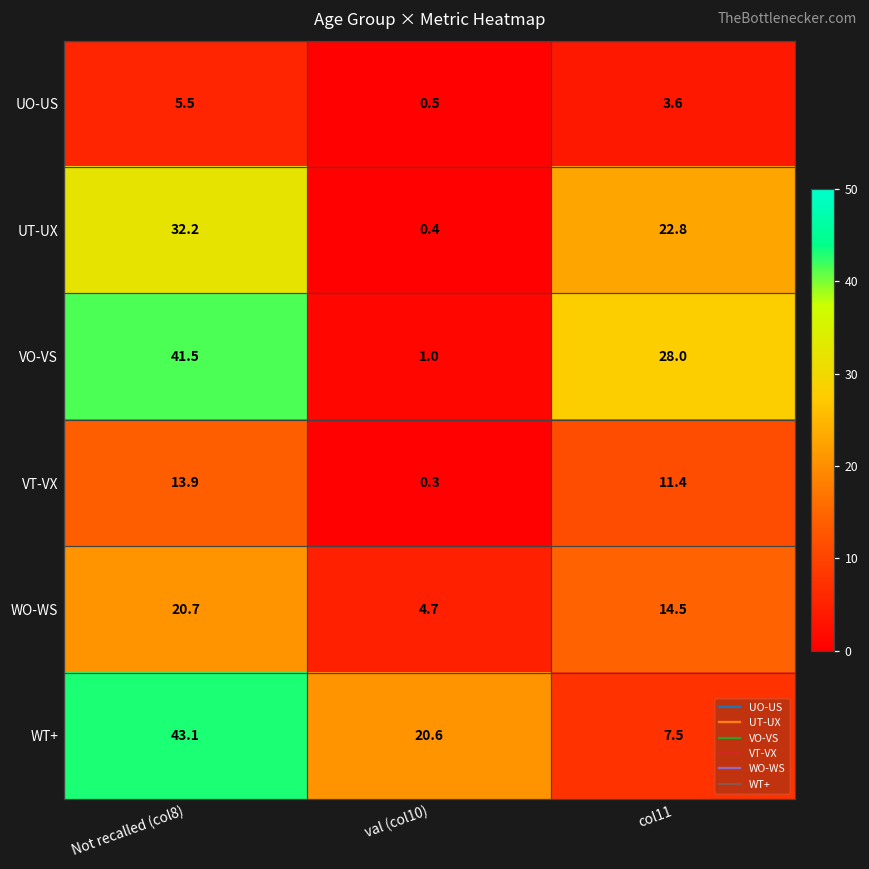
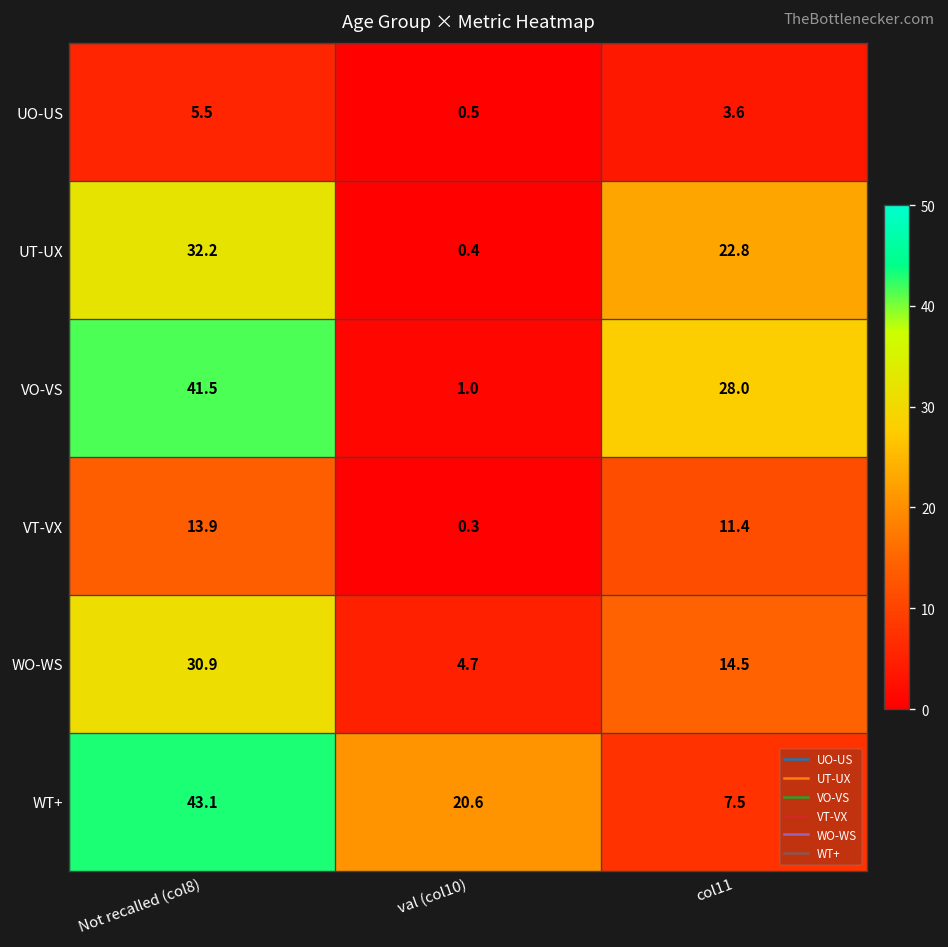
  {
    "UO-US": {
      "Not recalled (col8)": 5.5,
      "val (col10)": 0.5,
      "col11": 3.6
    },
    "UT-UX": {
      "Not recalled (col8)": 32.2,
      "val (col10)": 0.4,
      "col11": 22.8
    },
    "VO-VS": {
      "Not recalled (col8)": 41.5,
      "val (col10)": 1.0,
      "col11": 28.0
    },
    "VT-VX": {
      "Not recalled (col8)": 13.9,
      "val (col10)": 0.3,
      "col11": 11.4
    },
    "WO-WS": {
-     "Not recalled (col8)": 20.7,
+     "Not recalled (col8)": 30.9,
      "val (col10)": 4.7,
      "col11": 14.5
    },
    "WT+": {
      "Not recalled (col8)": 43.1,
      "val (col10)": 20.6,
      "col11": 7.5
    }
  }
